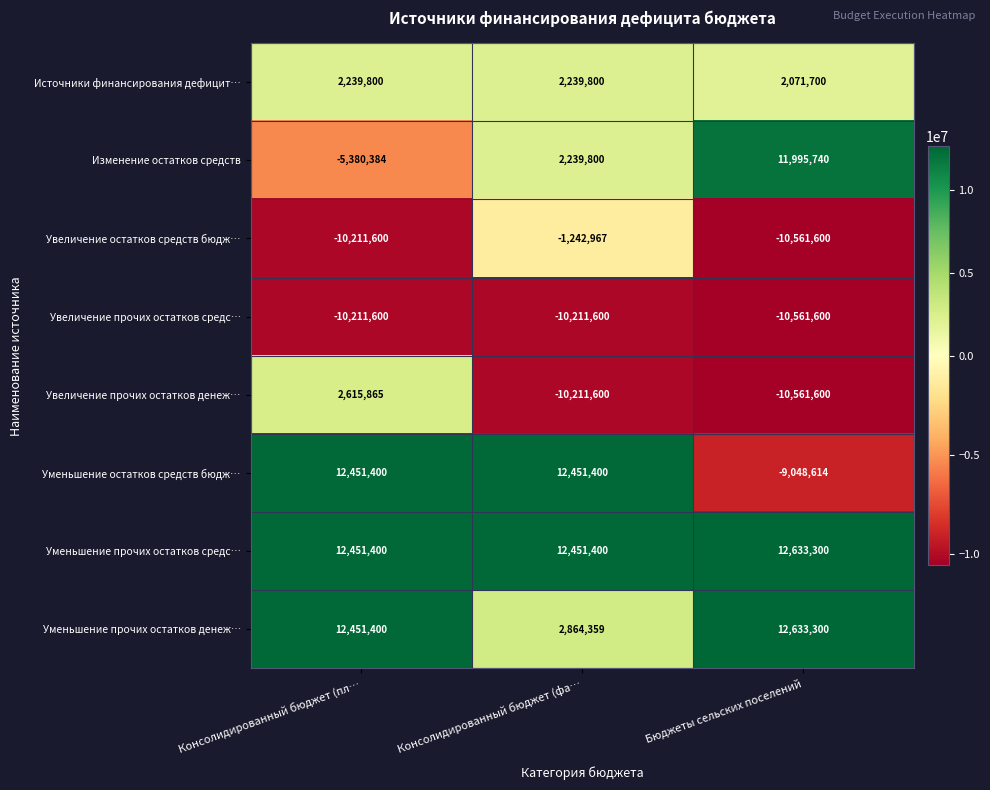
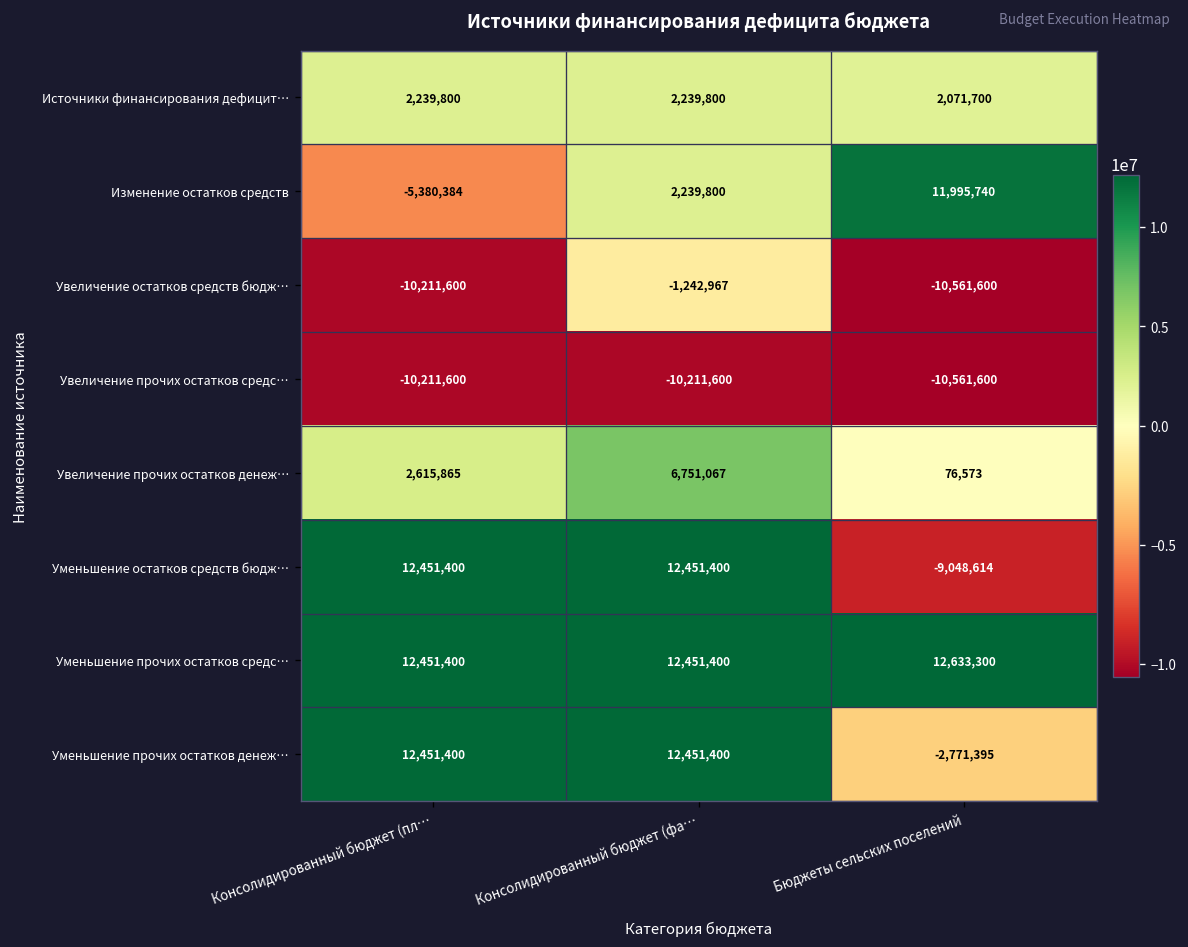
  {
    "Источники финансирования дефицит…": {
      "Консолидированный бюджет (пл…": "2,239,800",
      "Консолидированный бюджет (фа…": "2,239,800",
      "Бюджеты сельских поселений": "2,071,700"
    },
    "Изменение остатков средств": {
      "Консолидированный бюджет (пл…": "-5,380,384",
      "Консолидированный бюджет (фа…": "2,239,800",
      "Бюджеты сельских поселений": "11,995,740"
    },
    "Увеличение остатков средств бюдж…": {
      "Консолидированный бюджет (пл…": "-10,211,600",
      "Консолидированный бюджет (фа…": "-1,242,967",
      "Бюджеты сельских поселений": "-10,561,600"
    },
    "Увеличение прочих остатков средс…": {
      "Консолидированный бюджет (пл…": "-10,211,600",
      "Консолидированный бюджет (фа…": "-10,211,600",
      "Бюджеты сельских поселений": "-10,561,600"
    },
    "Увеличение прочих остатков денеж…": {
      "Консолидированный бюджет (пл…": "2,615,865",
-     "Консолидированный бюджет (фа…": "-10,211,600",
-     "Бюджеты сельских поселений": "-10,561,600"
+     "Консолидированный бюджет (фа…": "6,751,067",
+     "Бюджеты сельских поселений": "76,573"
    },
    "Уменьшение остатков средств бюдж…": {
      "Консолидированный бюджет (пл…": "12,451,400",
      "Консолидированный бюджет (фа…": "12,451,400",
      "Бюджеты сельских поселений": "-9,048,614"
    },
    "Уменьшение прочих остатков средс…": {
      "Консолидированный бюджет (пл…": "12,451,400",
      "Консолидированный бюджет (фа…": "12,451,400",
      "Бюджеты сельских поселений": "12,633,300"
    },
    "Уменьшение прочих остатков денеж…": {
      "Консолидированный бюджет (пл…": "12,451,400",
-     "Консолидированный бюджет (фа…": "2,864,359",
-     "Бюджеты сельских поселений": "12,633,300"
+     "Консолидированный бюджет (фа…": "12,451,400",
+     "Бюджеты сельских поселений": "-2,771,395"
    }
  }
